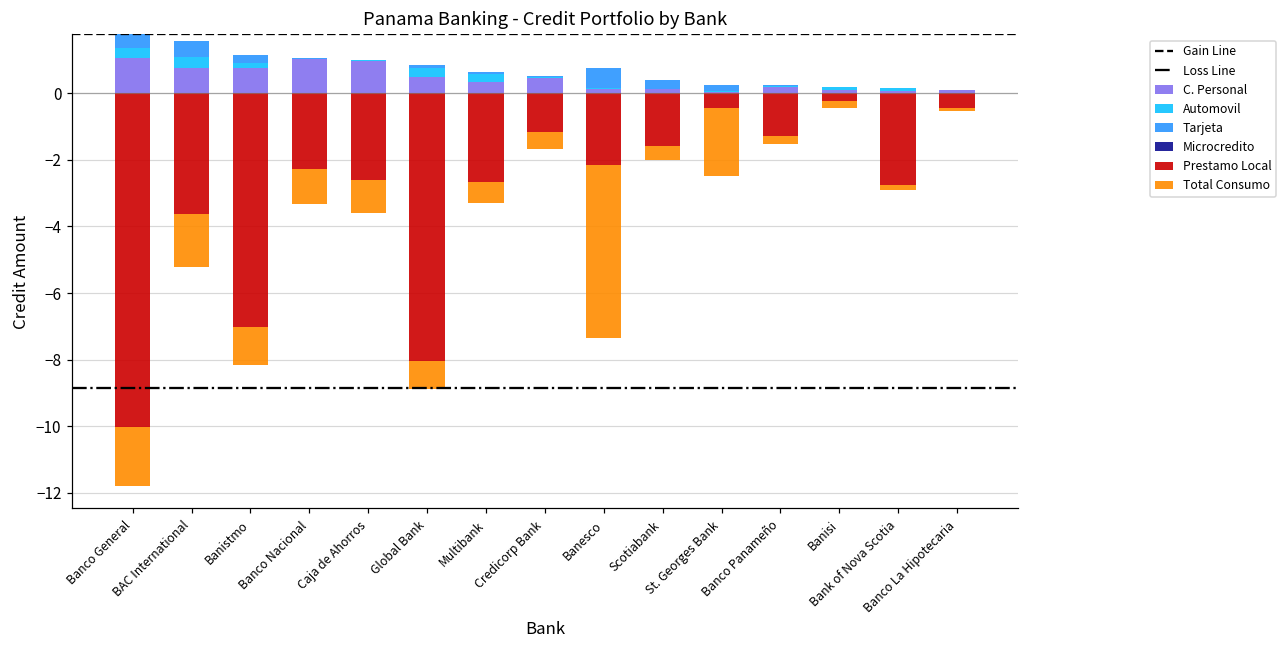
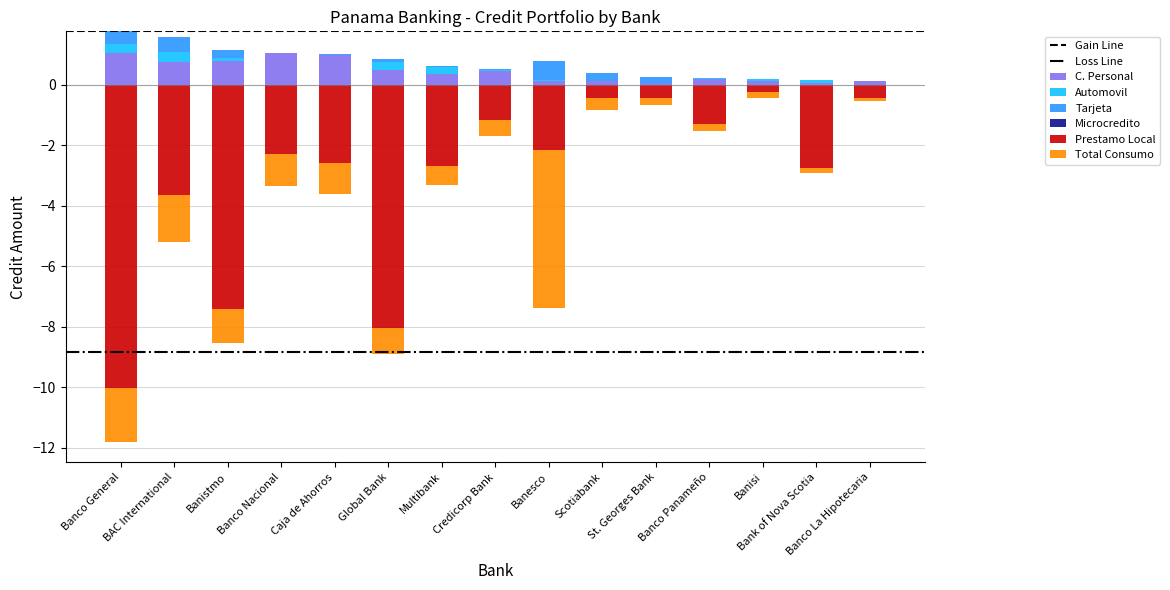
  {
    "C. Personal": {
      "Banco General": 1.1,
      "BAC International": 0.8,
      "Banistmo": 0.8,
      "Banco Nacional": 1.0,
      "Caja de Ahorros": 1.0,
      "Global Bank": 0.5,
      "Multibank": 0.3,
      "Credicorp Bank": 0.5,
      "Banesco": 0.1,
      "Scotiabank": 0.1,
      "Banco Panameño": 0.2,
      "Banisi": 0.1,
      "Banco La Hipotecaria": 0.1
    },
    "Automovil": {
      "Banco General": 0.3,
      "BAC International": 0.3,
      "Banistmo": 0.1,
      "Banco Nacional": 0.0,
      "Global Bank": 0.3,
      "Multibank": 0.2,
      "Scotiabank": 0.0,
      "Banisi": 0.1,
      "Banco La Hipotecaria": 0.0
    },
    "Microcredito": {
      "Banco Nacional": 0.0,
      "Caja de Ahorros": 0.0,
      "Multibank": 0.0,
      "Credicorp Bank": 0.0,
      "Banco Panameño": 0.0,
      "Banisi": 0.0,
      "Bank of Nova Scotia": 0.0,
      "Banco La Hipotecaria": 0.0
    },
    "Prestamo Local": {
      "Banco General": -10.0,
      "BAC International": -3.6,
-     "Banistmo": -7.0,
+     "Banistmo": -7.4,
      "Banco Nacional": -2.3,
      "Caja de Ahorros": -2.6,
      "Global Bank": -8.0,
      "Multibank": -2.7,
      "Credicorp Bank": -1.2,
      "Banesco": -2.2,
-     "Scotiabank": -1.6,
+     "Scotiabank": -0.4,
      "St. Georges Bank": -0.4,
      "Banco Panameño": -1.3,
      "Banisi": -0.2,
      "Bank of Nova Scotia": -2.7,
      "Banco La Hipotecaria": -0.4
    },
    "Total Consumo": {
      "Banco General": -1.8,
      "BAC International": -1.6,
      "Banistmo": -1.1,
      "Banco Nacional": -1.1,
      "Caja de Ahorros": -1.0,
      "Global Bank": -0.8,
      "Multibank": -0.6,
      "Credicorp Bank": -0.5,
      "Banesco": -5.2,
      "Scotiabank": -0.4,
-     "St. Georges Bank": -2.1,
+     "St. Georges Bank": -0.2,
      "Banco Panameño": -0.2,
      "Banisi": -0.2,
      "Bank of Nova Scotia": -0.2,
      "Banco La Hipotecaria": -0.1
    }
  }
